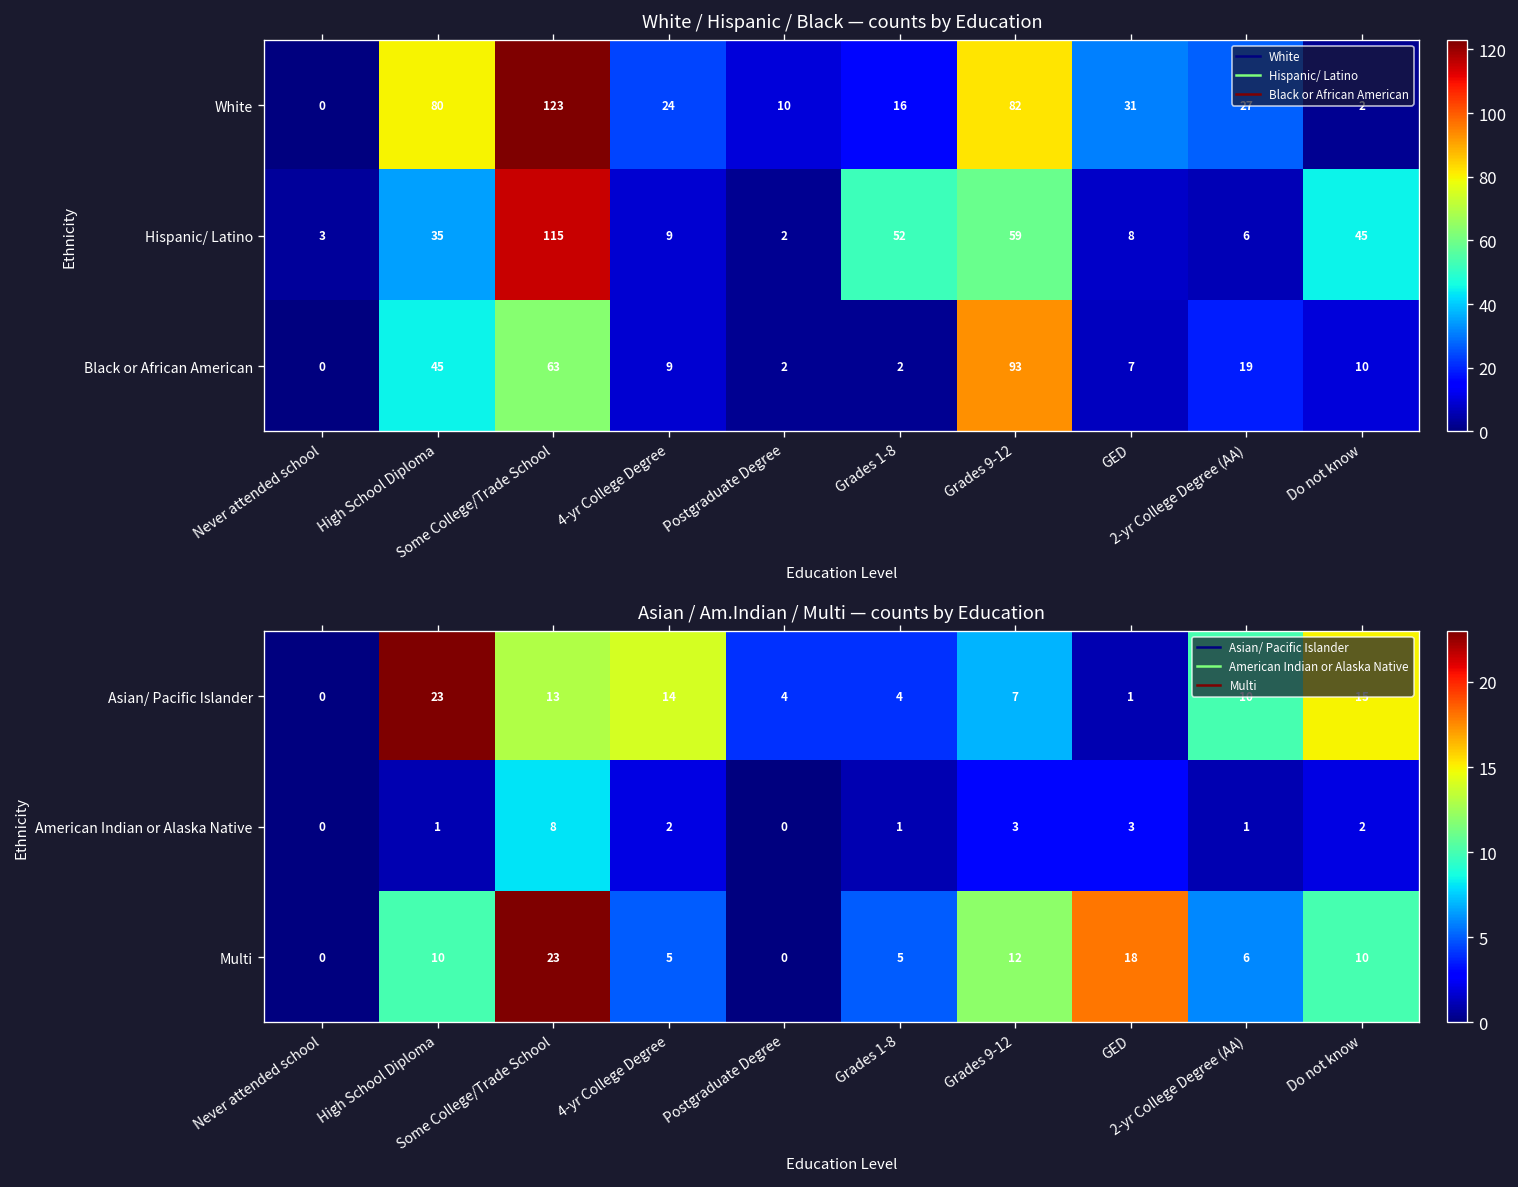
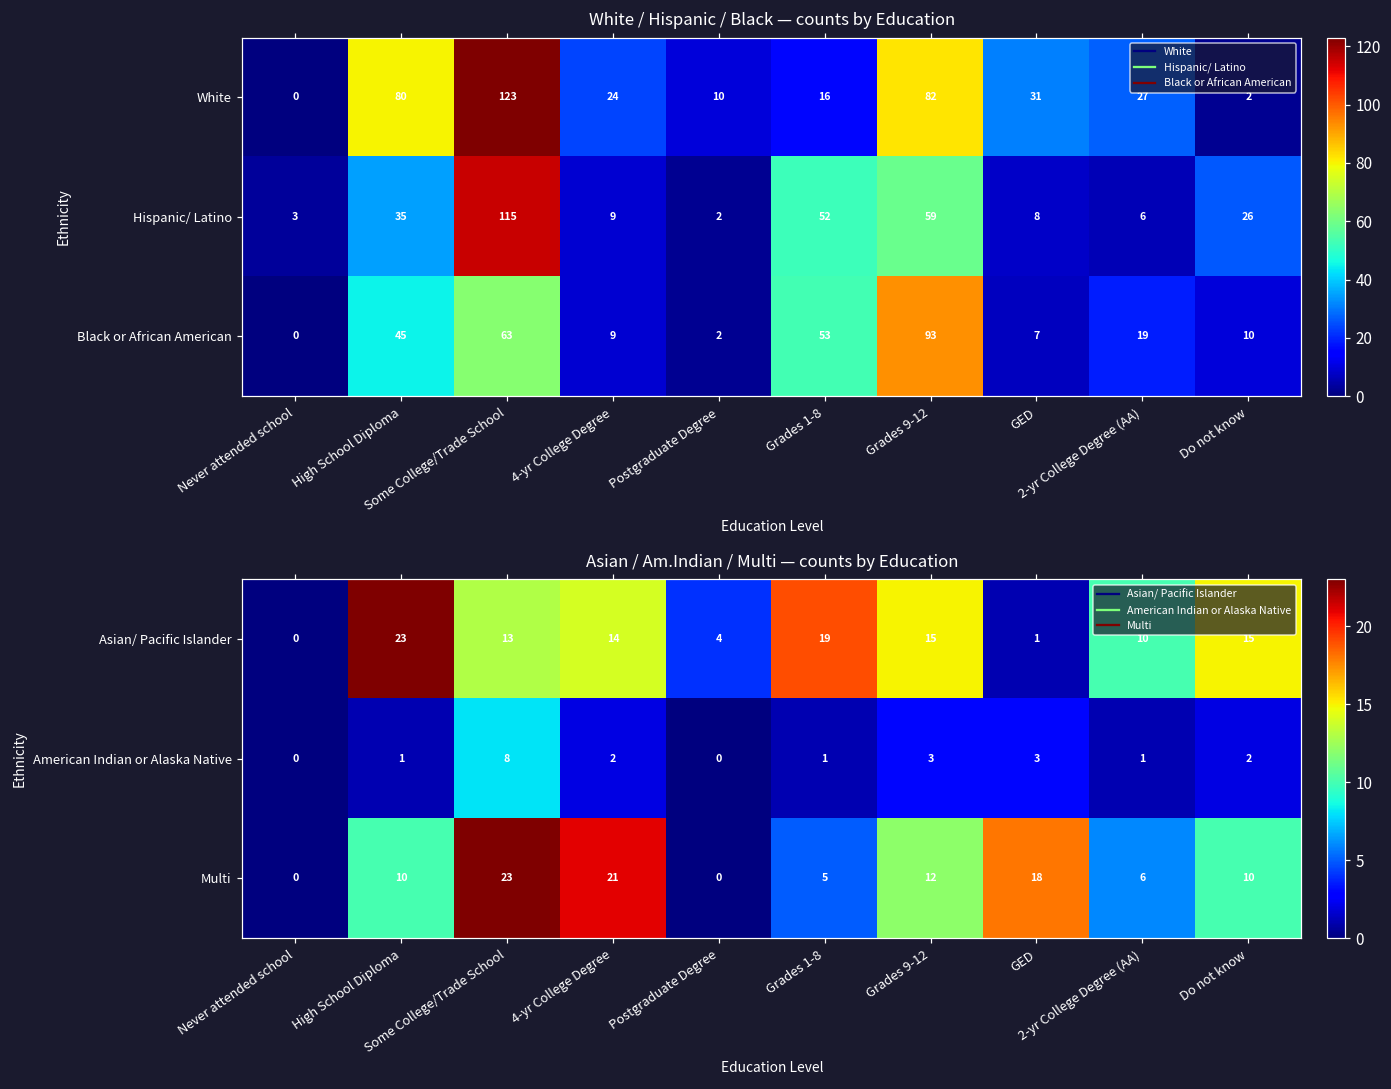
  {
    "White / Hispanic / Black — counts by Education": {
      "White": {
        "Never attended school": 0,
        "High School Diploma": 80,
        "Some College/Trade School": 123,
        "4-yr College Degree": 24,
        "Postgraduate Degree": 10,
        "Grades 1-8": 16,
        "Grades 9-12": 82,
        "GED": 31
      },
      "Hispanic/ Latino": {
        "Never attended school": 3,
        "High School Diploma": 35,
        "Some College/Trade School": 115,
        "4-yr College Degree": 9,
        "Postgraduate Degree": 2,
        "Grades 1-8": 52,
        "Grades 9-12": 59,
        "GED": 8,
        "2-yr College Degree (AA)": 6,
-       "Do not know": 45
+       "Do not know": 26
      },
      "Black or African American": {
        "Never attended school": 0,
        "High School Diploma": 45,
        "Some College/Trade School": 63,
        "4-yr College Degree": 9,
        "Postgraduate Degree": 2,
-       "Grades 1-8": 2,
+       "Grades 1-8": 53,
        "Grades 9-12": 93,
        "GED": 7,
        "2-yr College Degree (AA)": 19,
        "Do not know": 10
      }
    },
    "Asian / Am.Indian / Multi — counts by Education": {
      "Asian/ Pacific Islander": {
        "Never attended school": 0,
        "High School Diploma": 23,
        "Some College/Trade School": 13,
        "4-yr College Degree": 14,
        "Postgraduate Degree": 4,
-       "Grades 1-8": 4,
-       "Grades 9-12": 7,
+       "Grades 1-8": 19,
+       "Grades 9-12": 15,
        "GED": 1
      },
      "American Indian or Alaska Native": {
        "Never attended school": 0,
        "High School Diploma": 1,
        "Some College/Trade School": 8,
        "4-yr College Degree": 2,
        "Postgraduate Degree": 0,
        "Grades 1-8": 1,
        "Grades 9-12": 3,
        "GED": 3,
        "2-yr College Degree (AA)": 1,
        "Do not know": 2
      },
      "Multi": {
        "Never attended school": 0,
        "High School Diploma": 10,
        "Some College/Trade School": 23,
-       "4-yr College Degree": 5,
+       "4-yr College Degree": 21,
        "Postgraduate Degree": 0,
        "Grades 1-8": 5,
        "Grades 9-12": 12,
        "GED": 18,
        "2-yr College Degree (AA)": 6,
        "Do not know": 10
      }
    }
  }
